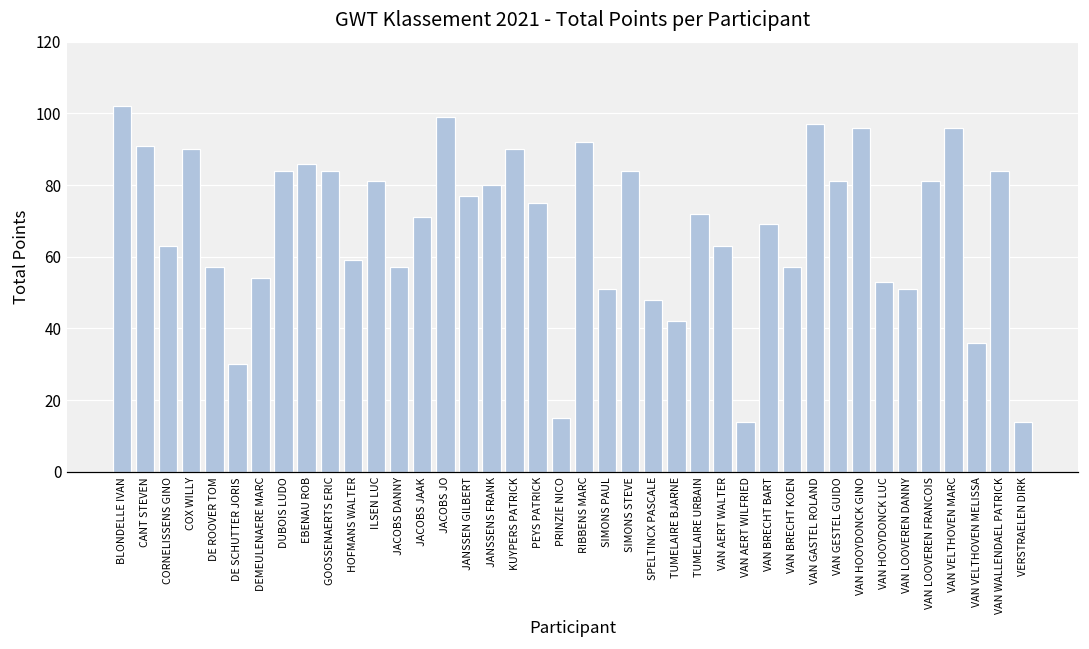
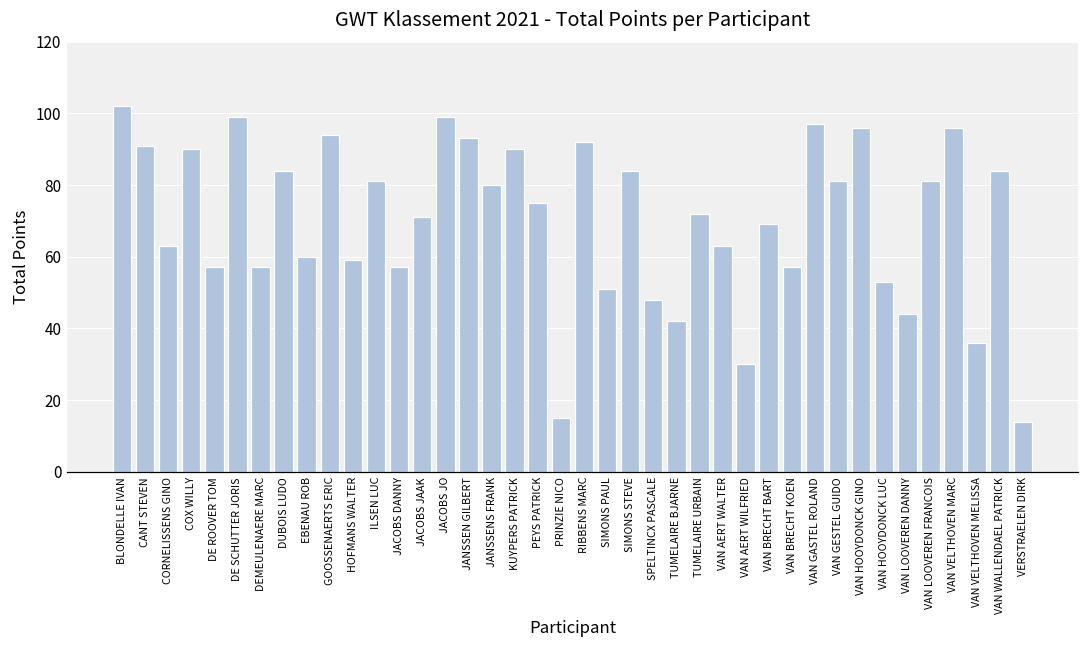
  {
    "BLONDELLE IVAN": 102,
    "CANT STEVEN": 91,
    "CORNELISSENS GINO": 63,
    "COX WILLY": 90,
    "DE ROOVER TOM": 57,
-   "DE SCHUTTER JORIS": 30,
-   "DEMEULENAERE MARC": 54,
+   "DE SCHUTTER JORIS": 99,
+   "DEMEULENAERE MARC": 57,
    "DUBOIS LUDO": 84,
-   "EBENAU ROB": 86,
-   "GOOSSENAERTS ERIC": 84,
+   "EBENAU ROB": 60,
+   "GOOSSENAERTS ERIC": 94,
    "HOFMANS WALTER": 59,
    "ILSEN LUC": 81,
    "JACOBS DANNY": 57,
    "JACOBS JAAK": 71,
    "JACOBS JO": 99,
-   "JANSSEN GILBERT": 77,
+   "JANSSEN GILBERT": 93,
    "JANSSENS FRANK": 80,
    "KUYPERS PATRICK": 90,
    "PEYS PATRICK": 75,
    "PRINZIE NICO": 15,
    "RIBBENS MARC": 92,
    "SIMONS PAUL": 51,
    "SIMONS STEVE": 84,
    "SPELTINCX PASCALE": 48,
    "TUMELAIRE BJARNE": 42,
    "TUMELAIRE URBAIN": 72,
    "VAN AERT WALTER": 63,
-   "VAN AERT WILFRIED": 14,
+   "VAN AERT WILFRIED": 30,
    "VAN BRECHT BART": 69,
    "VAN BRECHT KOEN": 57,
    "VAN GASTEL ROLAND": 97,
    "VAN GESTEL GUIDO": 81,
    "VAN HOOYDONCK GINO": 96,
    "VAN HOOYDONCK LUC": 53,
-   "VAN LOOVEREN DANNY": 51,
+   "VAN LOOVEREN DANNY": 44,
    "VAN LOOVEREN FRANCOIS": 81,
    "VAN VELTHOVEN MARC": 96,
    "VAN VELTHOVEN MELISSA": 36,
    "VAN WALLENDAEL PATRICK": 84,
    "VERSTRAELEN DIRK": 14
  }
